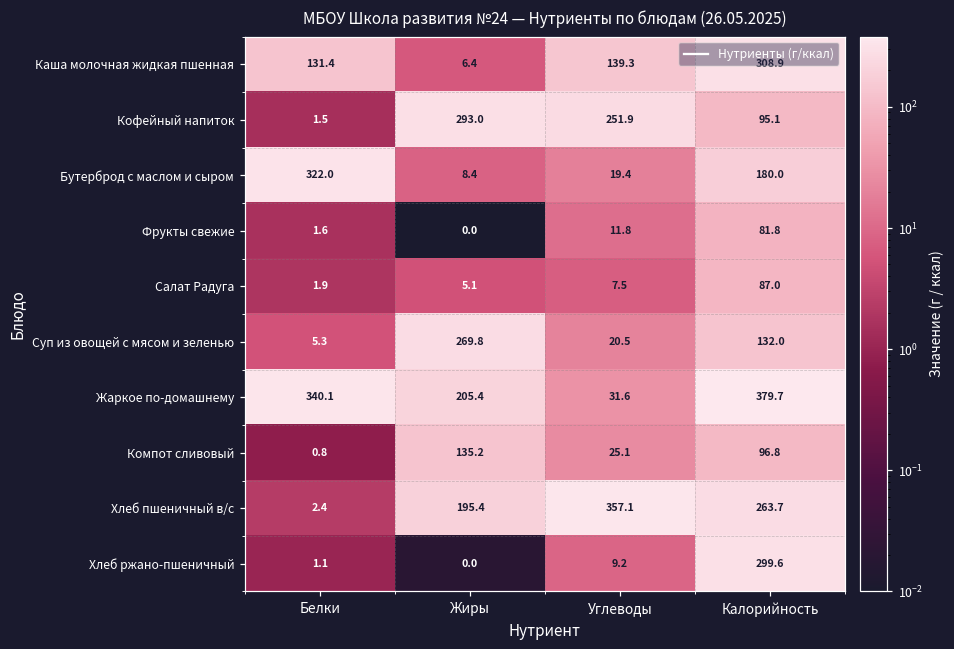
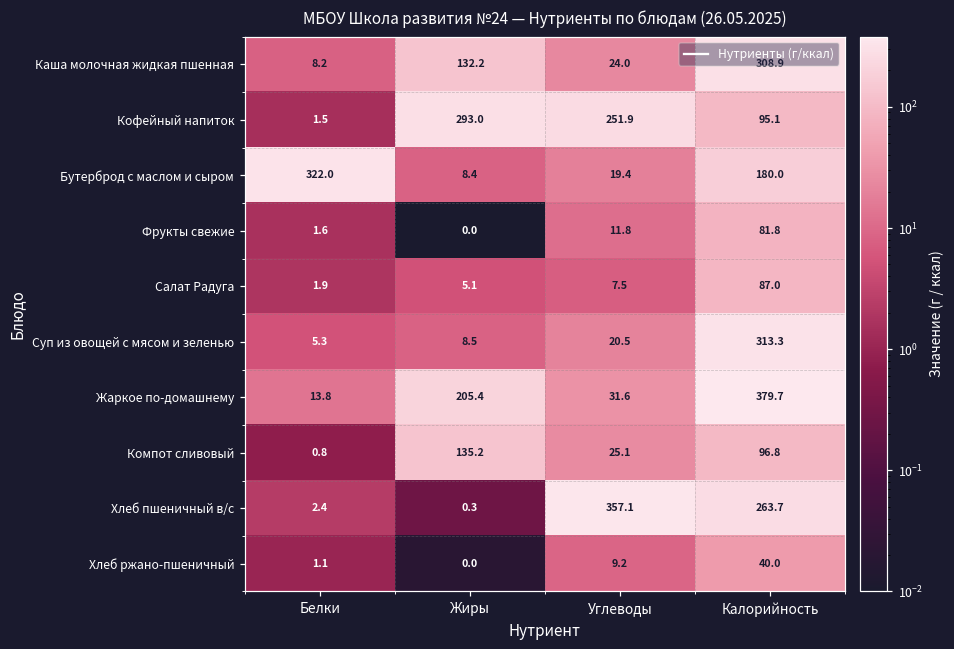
  {
    "Каша молочная жидкая пшенная": {
-     "Белки": 131.4,
-     "Жиры": 6.4,
-     "Углеводы": 139.3
+     "Белки": 8.2,
+     "Жиры": 132.2,
+     "Углеводы": 24.0
    },
    "Кофейный напиток": {
      "Белки": 1.5,
      "Жиры": 293.0,
      "Углеводы": 251.9,
      "Калорийность": 95.1
    },
    "Бутерброд с маслом и сыром": {
      "Белки": 322.0,
      "Жиры": 8.4,
      "Углеводы": 19.4,
      "Калорийность": 180.0
    },
    "Фрукты свежие": {
      "Белки": 1.6,
      "Жиры": 0.0,
      "Углеводы": 11.8,
      "Калорийность": 81.8
    },
    "Салат Радуга": {
      "Белки": 1.9,
      "Жиры": 5.1,
      "Углеводы": 7.5,
      "Калорийность": 87.0
    },
    "Суп из овощей с мясом и зеленью": {
      "Белки": 5.3,
-     "Жиры": 269.8,
+     "Жиры": 8.5,
      "Углеводы": 20.5,
-     "Калорийность": 132.0
+     "Калорийность": 313.3
    },
    "Жаркое по-домашнему": {
-     "Белки": 340.1,
+     "Белки": 13.8,
      "Жиры": 205.4,
      "Углеводы": 31.6,
      "Калорийность": 379.7
    },
    "Компот сливовый": {
      "Белки": 0.8,
      "Жиры": 135.2,
      "Углеводы": 25.1,
      "Калорийность": 96.8
    },
    "Хлеб пшеничный в/с": {
      "Белки": 2.4,
-     "Жиры": 195.4,
+     "Жиры": 0.3,
      "Углеводы": 357.1,
      "Калорийность": 263.7
    },
    "Хлеб ржано-пшеничный": {
      "Белки": 1.1,
      "Жиры": 0.0,
      "Углеводы": 9.2,
-     "Калорийность": 299.6
+     "Калорийность": 40.0
    }
  }
